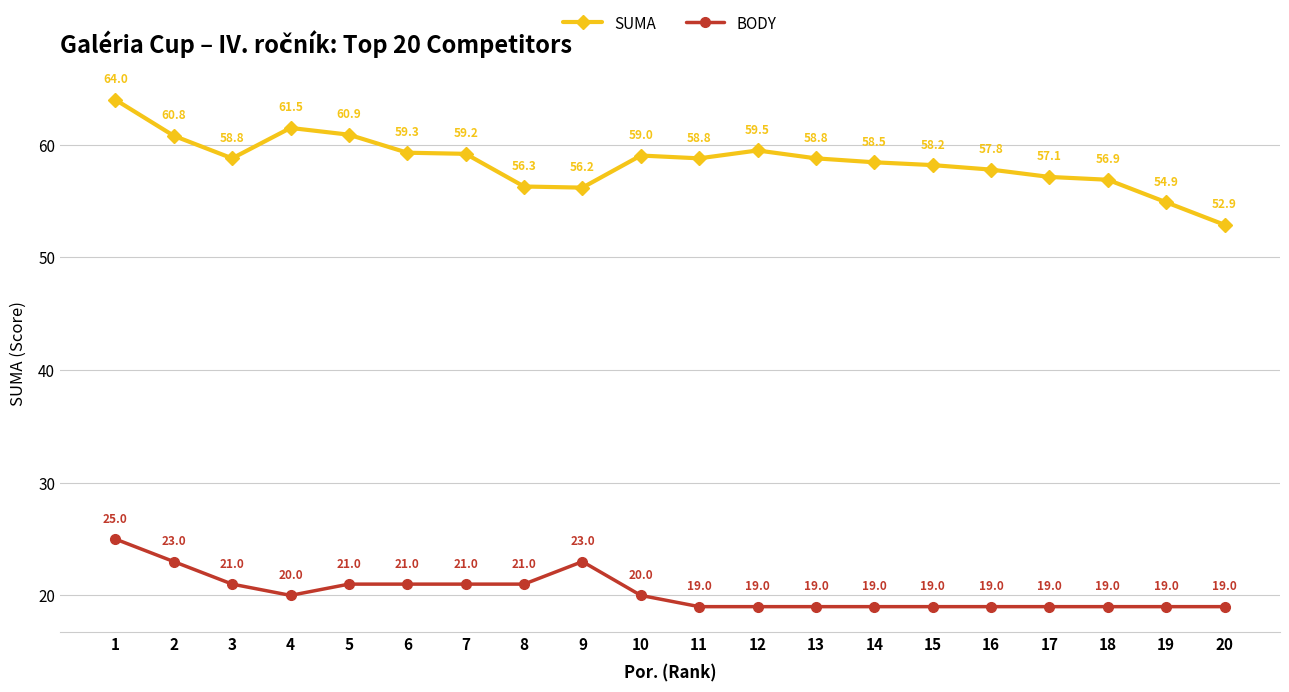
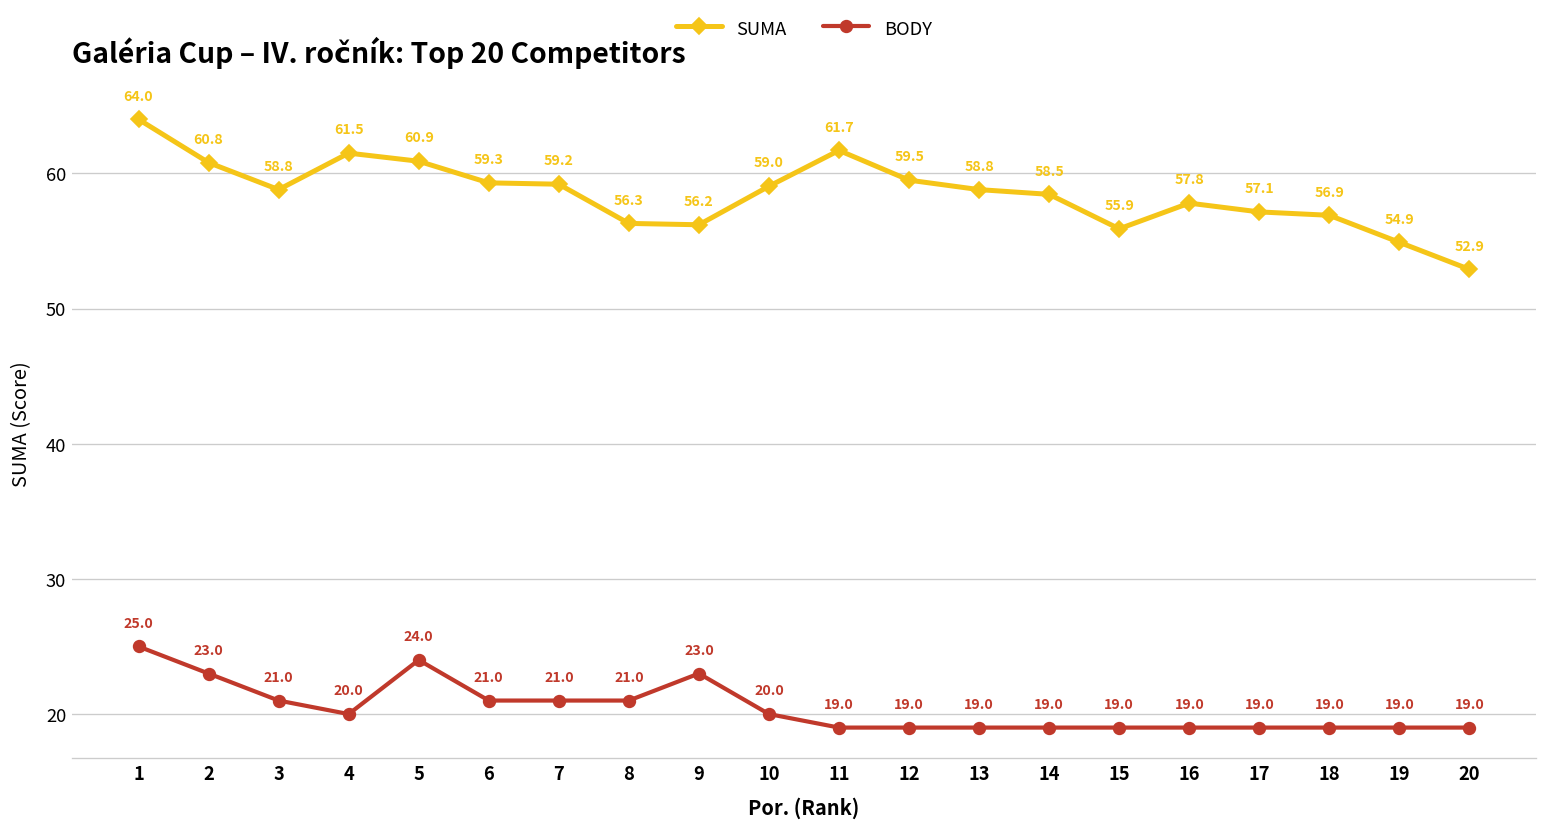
  {
    "SUMA": {
      "1": 64.0,
      "2": 60.8,
      "3": 58.8,
      "4": 61.5,
      "5": 60.9,
      "6": 59.3,
      "7": 59.2,
      "8": 56.3,
      "9": 56.2,
      "10": 59.0,
-     "11": 58.8,
+     "11": 61.7,
      "12": 59.5,
      "13": 58.8,
      "14": 58.5,
-     "15": 58.2,
+     "15": 55.9,
      "16": 57.8,
      "17": 57.1,
      "18": 56.9,
      "19": 54.9,
      "20": 52.9
    },
    "BODY": {
      "1": 25.0,
      "2": 23.0,
      "3": 21.0,
      "4": 20.0,
-     "5": 21.0,
+     "5": 24.0,
      "6": 21.0,
      "7": 21.0,
      "8": 21.0,
      "9": 23.0,
      "10": 20.0,
      "11": 19.0,
      "12": 19.0,
      "13": 19.0,
      "14": 19.0,
      "15": 19.0,
      "16": 19.0,
      "17": 19.0,
      "18": 19.0,
      "19": 19.0,
      "20": 19.0
    }
  }
